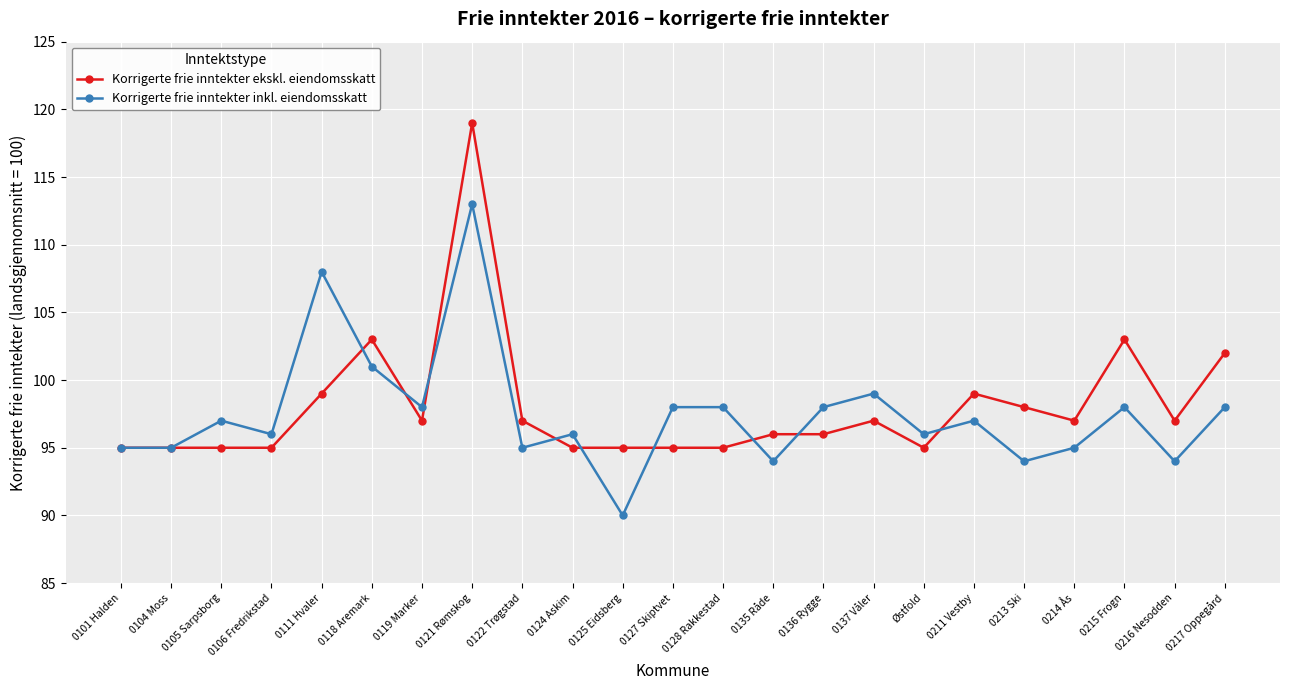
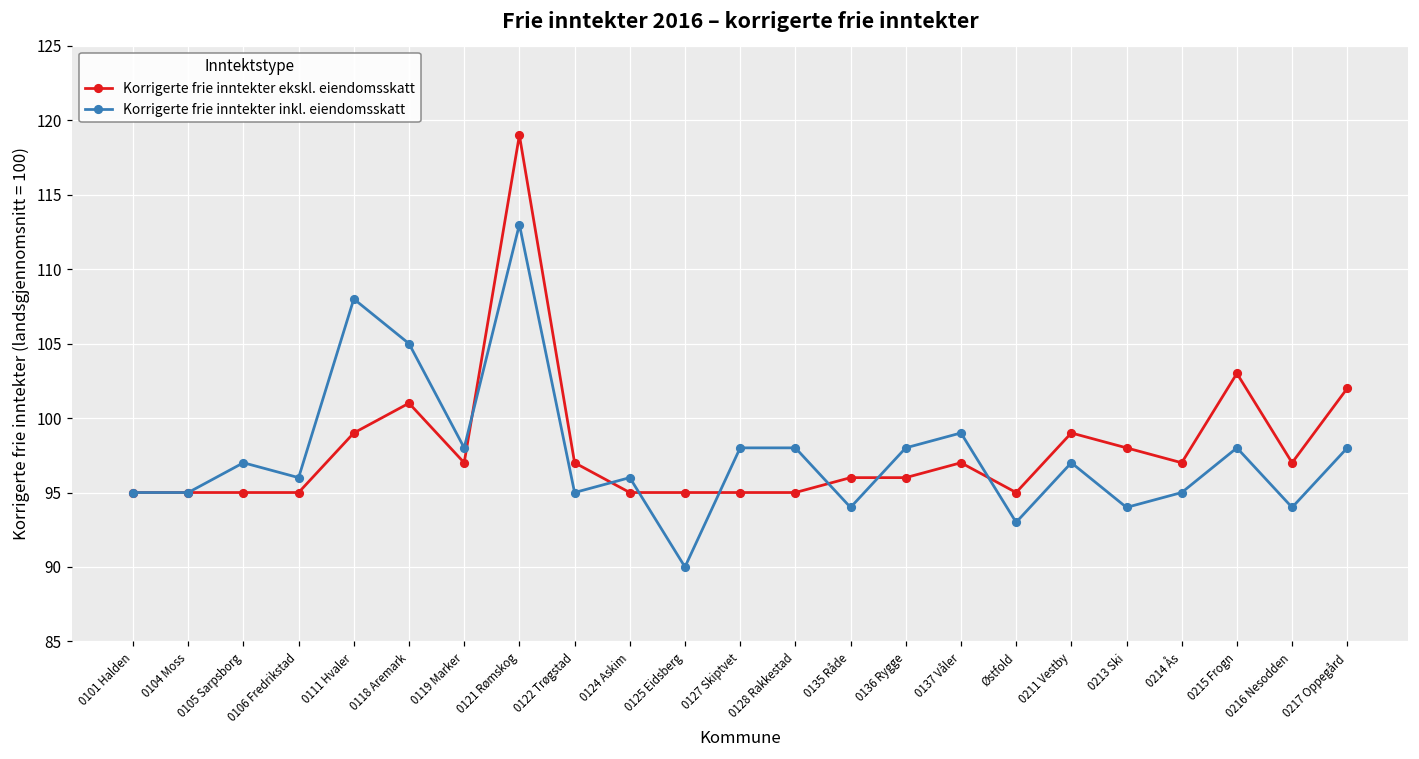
  {
    "Korrigerte frie inntekter ekskl. eiendomsskatt": {
      "0105 Sarpsborg": 95,
      "0106 Fredrikstad": 95,
      "0111 Hvaler": 99,
-     "0118 Aremark": 103,
+     "0118 Aremark": 101,
      "0119 Marker": 97,
      "0121 Rømskog": 119,
      "0122 Trøgstad": 97,
      "0124 Askim": 95,
      "0125 Eidsberg": 95,
      "0127 Skiptvet": 95,
      "0128 Rakkestad": 95,
      "0135 Råde": 96,
      "0136 Rygge": 96,
      "0137 Våler": 97,
      "Østfold": 95,
      "0211 Vestby": 99,
      "0213 Ski": 98,
      "0214 Ås": 97,
      "0215 Frogn": 103,
      "0216 Nesodden": 97,
      "0217 Oppegård": 102
    },
    "Korrigerte frie inntekter inkl. eiendomsskatt": {
      "0105 Sarpsborg": 97,
      "0106 Fredrikstad": 96,
      "0111 Hvaler": 108,
-     "0118 Aremark": 101,
+     "0118 Aremark": 105,
      "0119 Marker": 98,
      "0121 Rømskog": 113,
      "0122 Trøgstad": 95,
      "0124 Askim": 96,
      "0125 Eidsberg": 90,
      "0127 Skiptvet": 98,
      "0128 Rakkestad": 98,
      "0135 Råde": 94,
      "0136 Rygge": 98,
      "0137 Våler": 99,
-     "Østfold": 96,
+     "Østfold": 93,
      "0211 Vestby": 97,
      "0213 Ski": 94,
      "0214 Ås": 95,
      "0215 Frogn": 98,
      "0216 Nesodden": 94,
      "0217 Oppegård": 98
    }
  }
